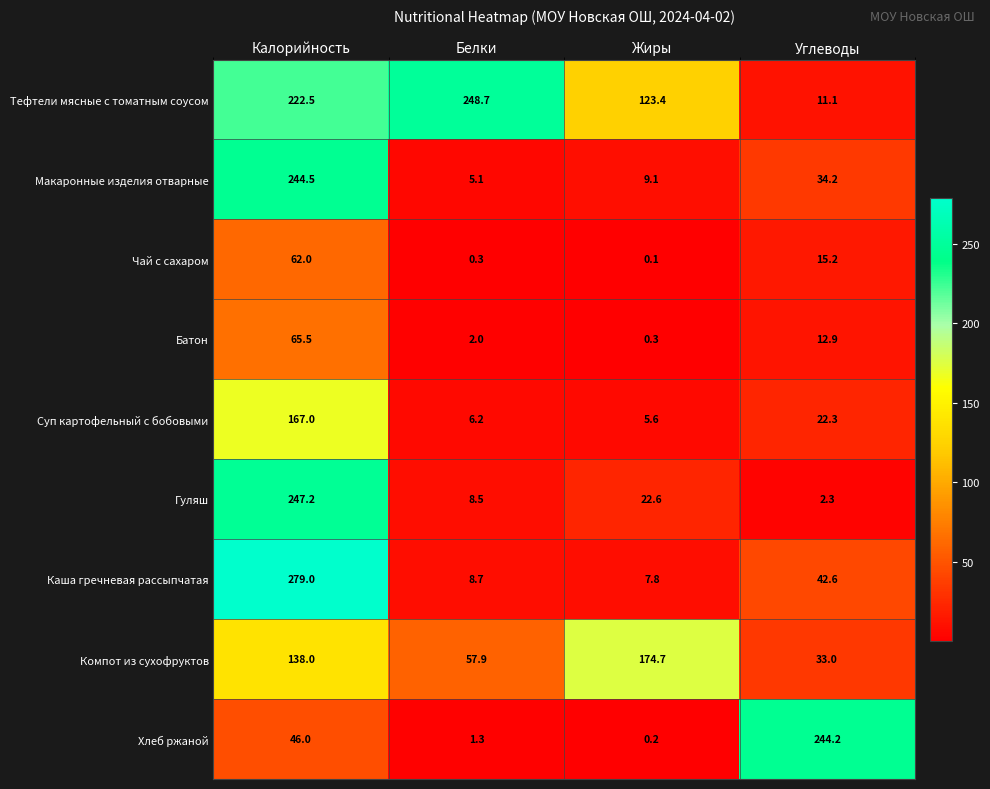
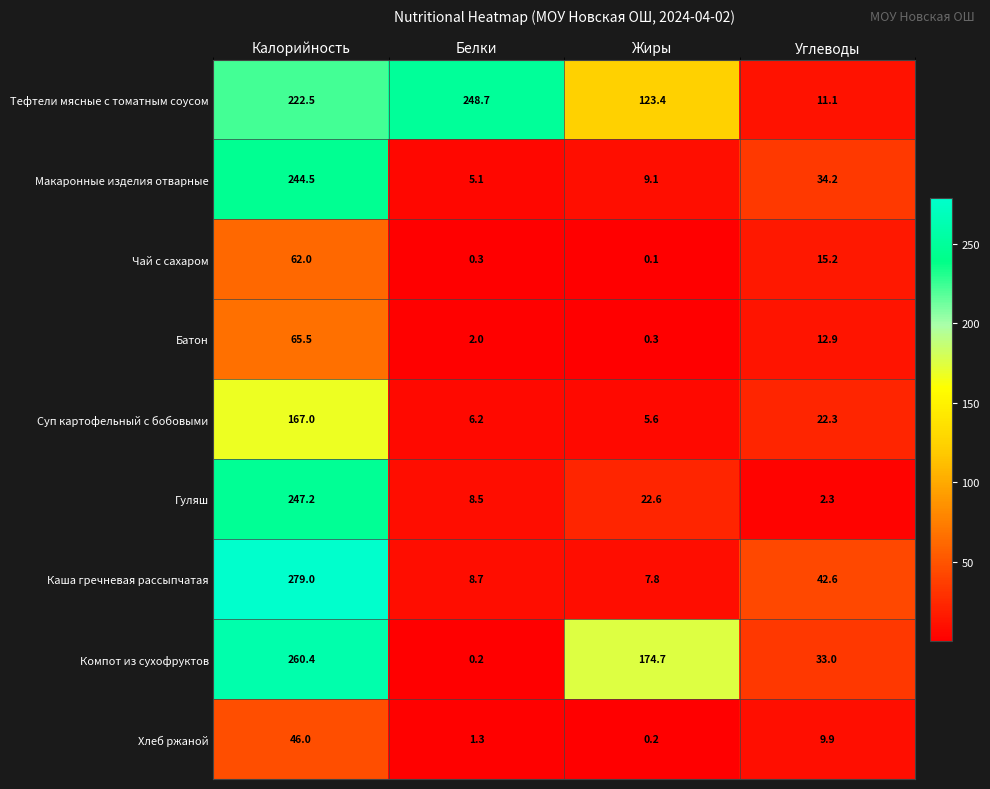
  {
    "Тефтели мясные с томатным соусом": {
      "Калорийность": 222.5,
      "Белки": 248.7,
      "Жиры": 123.4,
      "Углеводы": 11.1
    },
    "Макаронные изделия отварные": {
      "Калорийность": 244.5,
      "Белки": 5.1,
      "Жиры": 9.1,
      "Углеводы": 34.2
    },
    "Чай с сахаром": {
      "Калорийность": 62.0,
      "Белки": 0.3,
      "Жиры": 0.1,
      "Углеводы": 15.2
    },
    "Батон": {
      "Калорийность": 65.5,
      "Белки": 2.0,
      "Жиры": 0.3,
      "Углеводы": 12.9
    },
    "Суп картофельный с бобовыми": {
      "Калорийность": 167.0,
      "Белки": 6.2,
      "Жиры": 5.6,
      "Углеводы": 22.3
    },
    "Гуляш": {
      "Калорийность": 247.2,
      "Белки": 8.5,
      "Жиры": 22.6,
      "Углеводы": 2.3
    },
    "Каша гречневая рассыпчатая": {
      "Калорийность": 279.0,
      "Белки": 8.7,
      "Жиры": 7.8,
      "Углеводы": 42.6
    },
    "Компот из сухофруктов": {
-     "Калорийность": 138.0,
-     "Белки": 57.9,
+     "Калорийность": 260.4,
+     "Белки": 0.2,
      "Жиры": 174.7,
      "Углеводы": 33.0
    },
    "Хлеб ржаной": {
      "Калорийность": 46.0,
      "Белки": 1.3,
      "Жиры": 0.2,
-     "Углеводы": 244.2
+     "Углеводы": 9.9
    }
  }
